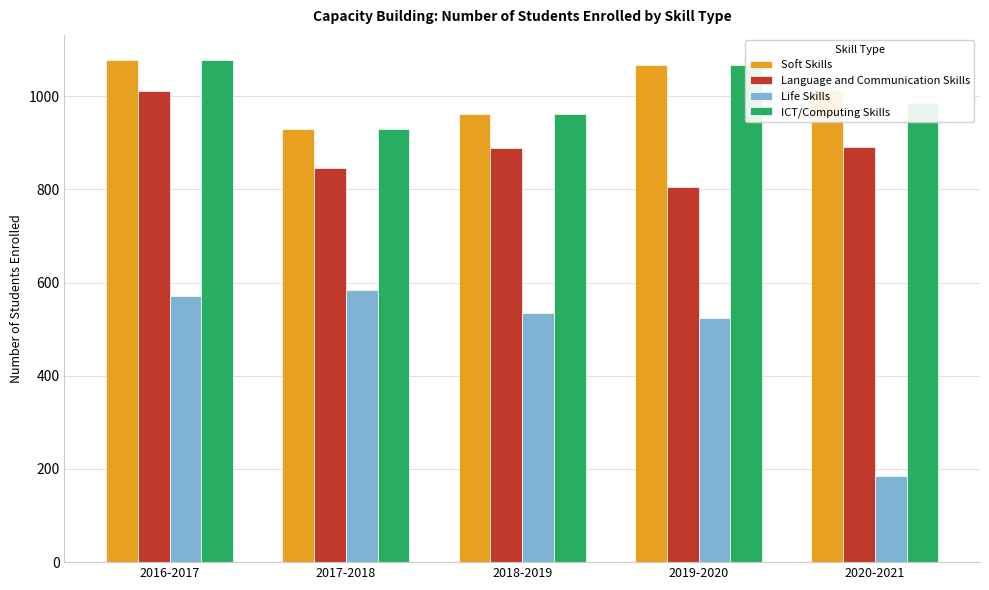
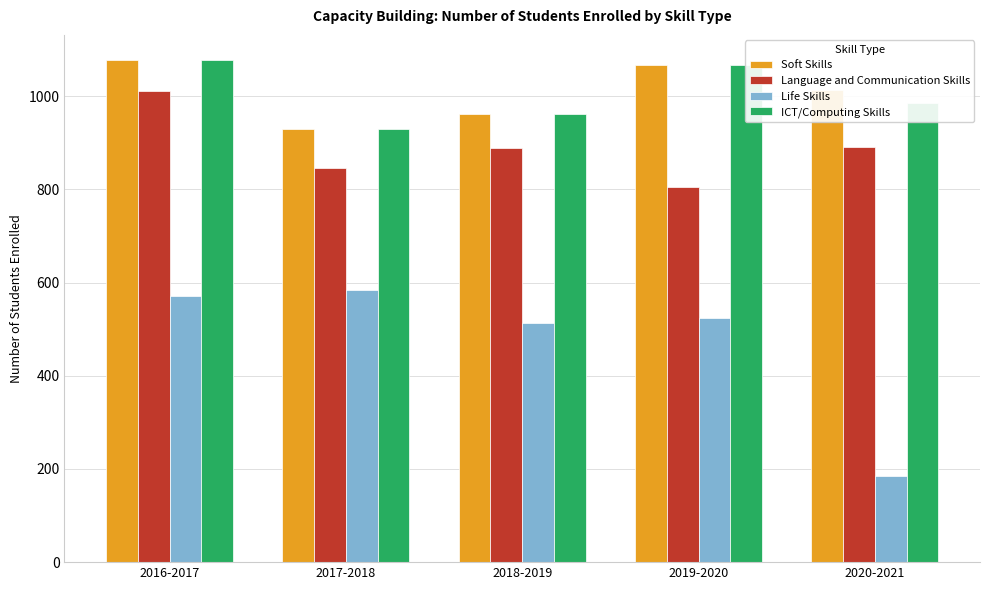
  {
    "Soft Skills": {
      "2016-2017": 1080,
      "2017-2018": 930,
      "2018-2019": 960,
      "2019-2020": 1070
    },
    "Language and Communication Skills": {
      "2016-2017": 1010,
      "2017-2018": 850,
      "2018-2019": 890,
      "2019-2020": 810,
      "2020-2021": 890
    },
    "Life Skills": {
      "2016-2017": 570,
      "2017-2018": 580,
-     "2018-2019": 530,
+     "2018-2019": 510,
      "2019-2020": 530,
      "2020-2021": 190
    },
    "ICT/Computing Skills": {
      "2016-2017": 1080,
      "2017-2018": 930,
      "2018-2019": 960
    }
  }
